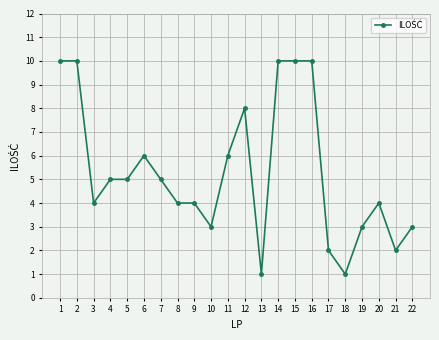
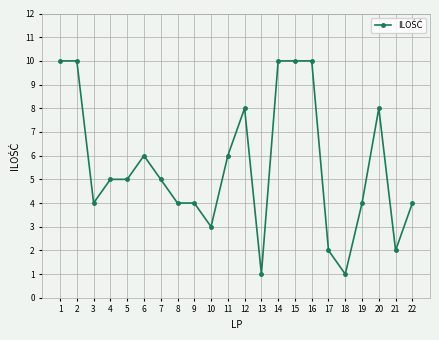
  {
    "1": 10,
    "2": 10,
    "3": 4,
    "4": 5,
    "5": 5,
    "6": 6,
    "7": 5,
    "8": 4,
    "9": 4,
    "10": 3,
    "11": 6,
    "12": 8,
    "13": 1,
    "14": 10,
    "15": 10,
    "16": 10,
    "17": 2,
    "18": 1,
-   "19": 3,
-   "20": 4,
+   "19": 4,
+   "20": 8,
    "21": 2,
-   "22": 3
+   "22": 4
  }
